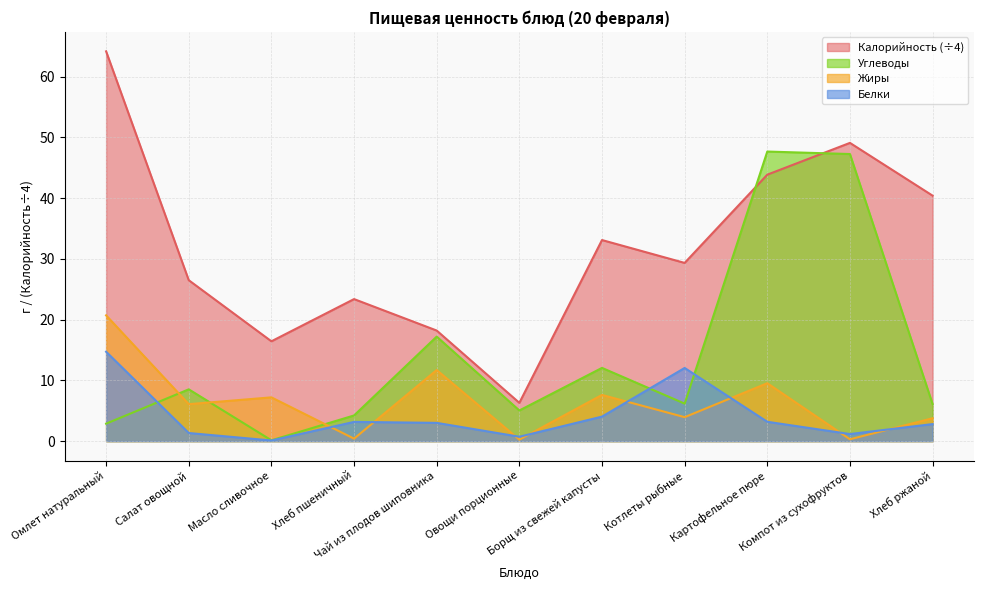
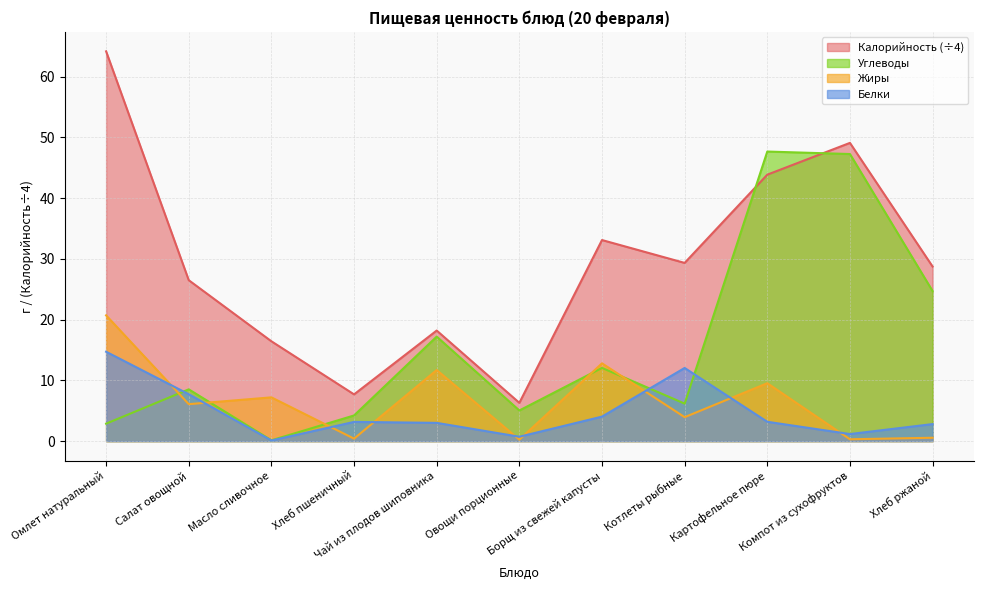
  {
    "Калорийность (÷4)": {
      "Омлет натуральный": 64,
      "Салат овощной": 26,
      "Масло сливочное": 16,
-     "Хлеб пшеничный": 23,
+     "Хлеб пшеничный": 8,
      "Чай из плодов шиповника": 18,
      "Овощи порционные": 6,
      "Борщ из свежей капусты": 33,
      "Котлеты рыбные": 29,
      "Картофельное пюре": 44,
      "Компот из сухофруктов": 49,
-     "Хлеб ржаной": 40
+     "Хлеб ржаной": 29
    },
    "Углеводы": {
      "Омлет натуральный": 3,
      "Салат овощной": 9,
      "Хлеб пшеничный": 4,
      "Чай из плодов шиповника": 17,
      "Овощи порционные": 5,
      "Борщ из свежей капусты": 12,
      "Котлеты рыбные": 6,
      "Картофельное пюре": 48,
      "Компот из сухофруктов": 47,
-     "Хлеб ржаной": 6
+     "Хлеб ржаной": 25
    },
    "Жиры": {
      "Омлет натуральный": 21,
      "Салат овощной": 6,
      "Масло сливочное": 7,
      "Хлеб пшеничный": 0,
      "Чай из плодов шиповника": 12,
      "Овощи порционные": 0,
-     "Борщ из свежей капусты": 8,
+     "Борщ из свежей капусты": 13,
      "Котлеты рыбные": 4,
      "Картофельное пюре": 10,
      "Компот из сухофруктов": 0,
-     "Хлеб ржаной": 4
+     "Хлеб ржаной": 1
    },
    "Белки": {
      "Омлет натуральный": 15,
-     "Салат овощной": 1,
+     "Салат овощной": 8,
      "Хлеб пшеничный": 3,
      "Чай из плодов шиповника": 3,
      "Овощи порционные": 1,
      "Борщ из свежей капусты": 4,
      "Котлеты рыбные": 12,
      "Картофельное пюре": 3,
      "Компот из сухофруктов": 1,
      "Хлеб ржаной": 3
    }
  }
